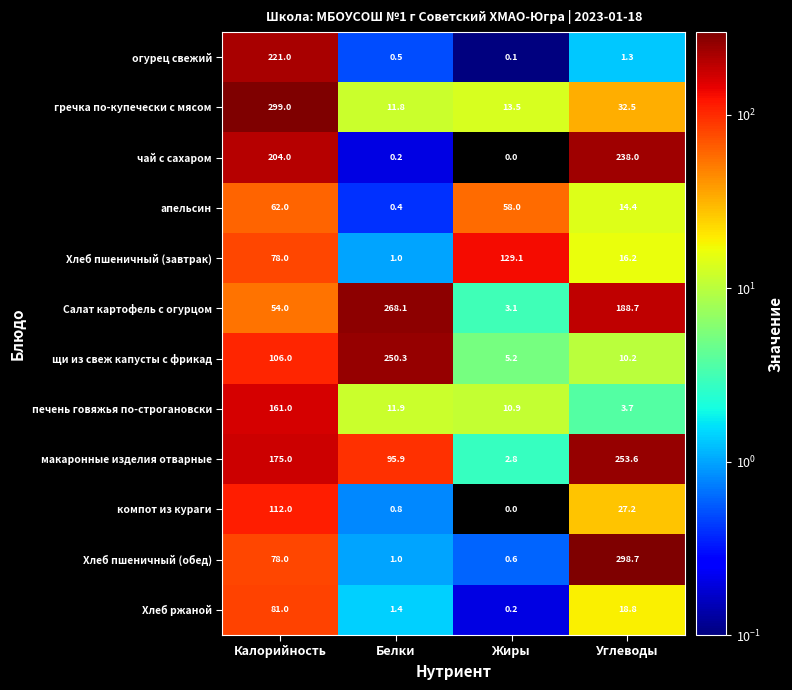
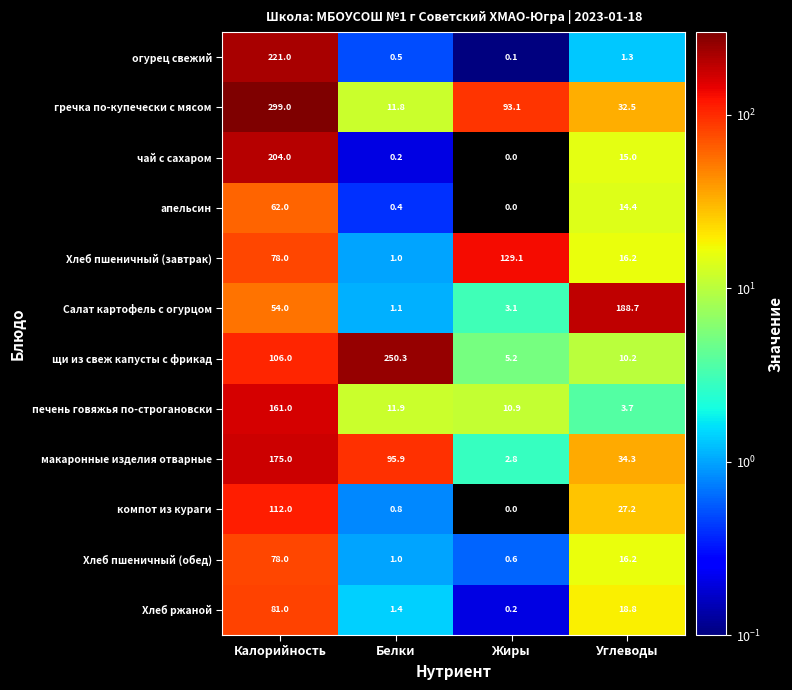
  {
    "огурец свежий": {
      "Калорийность": 221.0,
      "Белки": 0.5,
      "Жиры": 0.1,
      "Углеводы": 1.3
    },
    "гречка по-купечески с мясом": {
      "Калорийность": 299.0,
      "Белки": 11.8,
-     "Жиры": 13.5,
+     "Жиры": 93.1,
      "Углеводы": 32.5
    },
    "чай с сахаром": {
      "Калорийность": 204.0,
      "Белки": 0.2,
      "Жиры": 0.0,
-     "Углеводы": 238.0
+     "Углеводы": 15.0
    },
    "апельсин": {
      "Калорийность": 62.0,
      "Белки": 0.4,
-     "Жиры": 58.0,
+     "Жиры": 0.0,
      "Углеводы": 14.4
    },
    "Хлеб пшеничный (завтрак)": {
      "Калорийность": 78.0,
      "Белки": 1.0,
      "Жиры": 129.1,
      "Углеводы": 16.2
    },
    "Салат картофель с огурцом": {
      "Калорийность": 54.0,
-     "Белки": 268.1,
+     "Белки": 1.1,
      "Жиры": 3.1,
      "Углеводы": 188.7
    },
    "щи из свеж капусты с фрикад": {
      "Калорийность": 106.0,
      "Белки": 250.3,
      "Жиры": 5.2,
      "Углеводы": 10.2
    },
    "печень говяжья по-строгановски": {
      "Калорийность": 161.0,
      "Белки": 11.9,
      "Жиры": 10.9,
      "Углеводы": 3.7
    },
    "макаронные изделия отварные": {
      "Калорийность": 175.0,
      "Белки": 95.9,
      "Жиры": 2.8,
-     "Углеводы": 253.6
+     "Углеводы": 34.3
    },
    "компот из кураги": {
      "Калорийность": 112.0,
      "Белки": 0.8,
      "Жиры": 0.0,
      "Углеводы": 27.2
    },
    "Хлеб пшеничный (обед)": {
      "Калорийность": 78.0,
      "Белки": 1.0,
      "Жиры": 0.6,
-     "Углеводы": 298.7
+     "Углеводы": 16.2
    },
    "Хлеб ржаной": {
      "Калорийность": 81.0,
      "Белки": 1.4,
      "Жиры": 0.2,
      "Углеводы": 18.8
    }
  }
